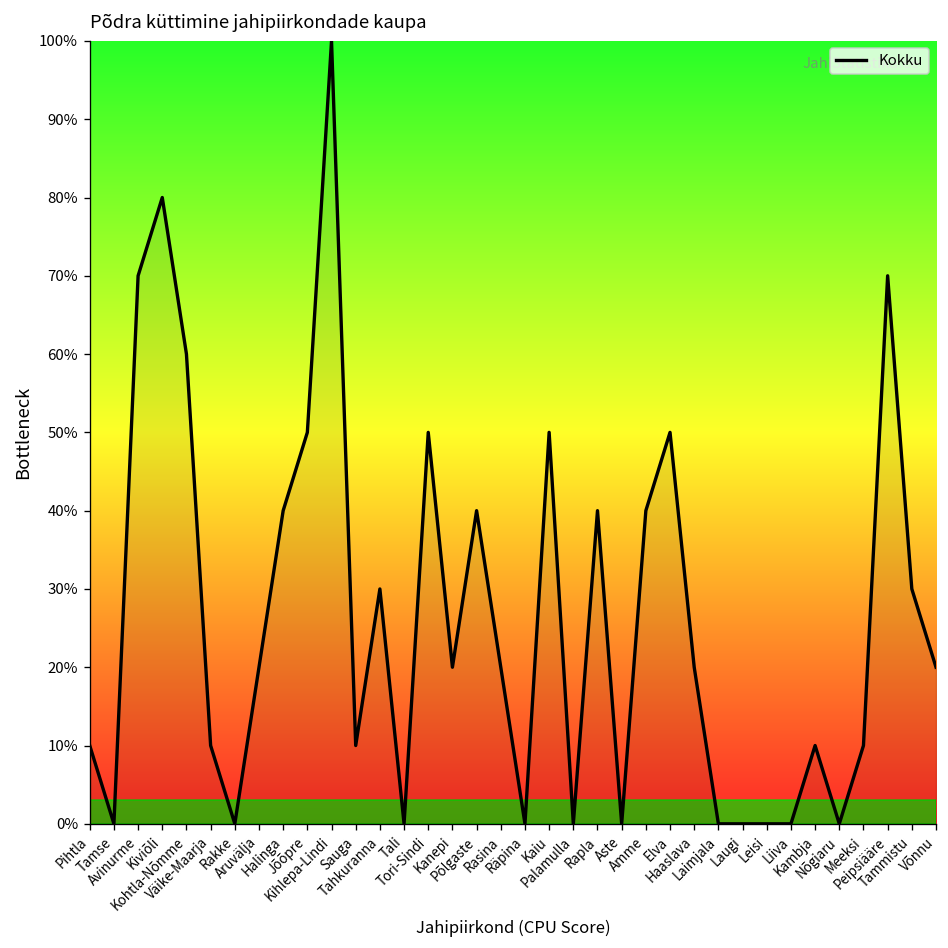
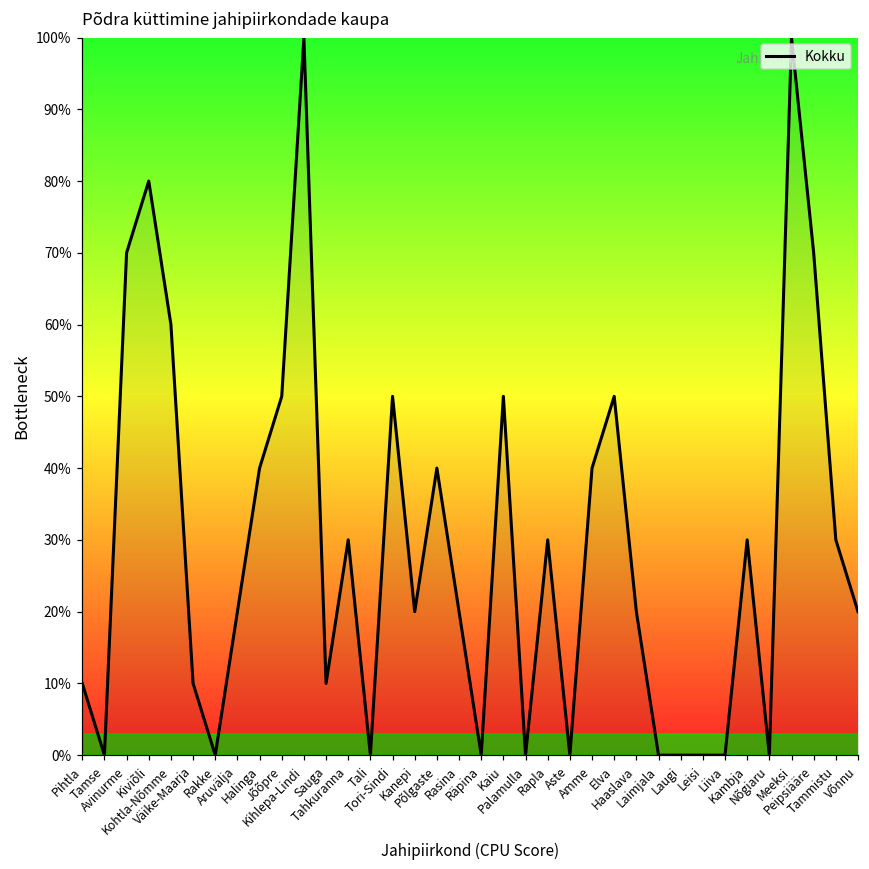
  {
    "Pihtla": "10%",
    "Avinurme": "70%",
    "Kiviõli": "80%",
    "Kohtla-Nõmme": "60%",
    "Väike-Maarja": "10%",
    "Aruvälja": "20%",
    "Halinga": "40%",
    "Jõõpre": "50%",
    "Kihlepa-Lindi": "100%",
    "Sauga": "10%",
    "Tahkuranna": "30%",
    "Tori-Sindi": "50%",
    "Kanepi": "20%",
    "Põlgaste": "40%",
    "Rasina": "20%",
    "Kaiu": "50%",
-   "Rapla": "40%",
+   "Rapla": "30%",
    "Amme": "40%",
    "Elva": "50%",
    "Haaslava": "20%",
-   "Kambja": "10%",
-   "Meeksi": "10%",
+   "Kambja": "30%",
+   "Meeksi": "100%",
    "Peipsiääre": "70%",
    "Tammistu": "30%",
    "Võnnu": "20%"
  }
